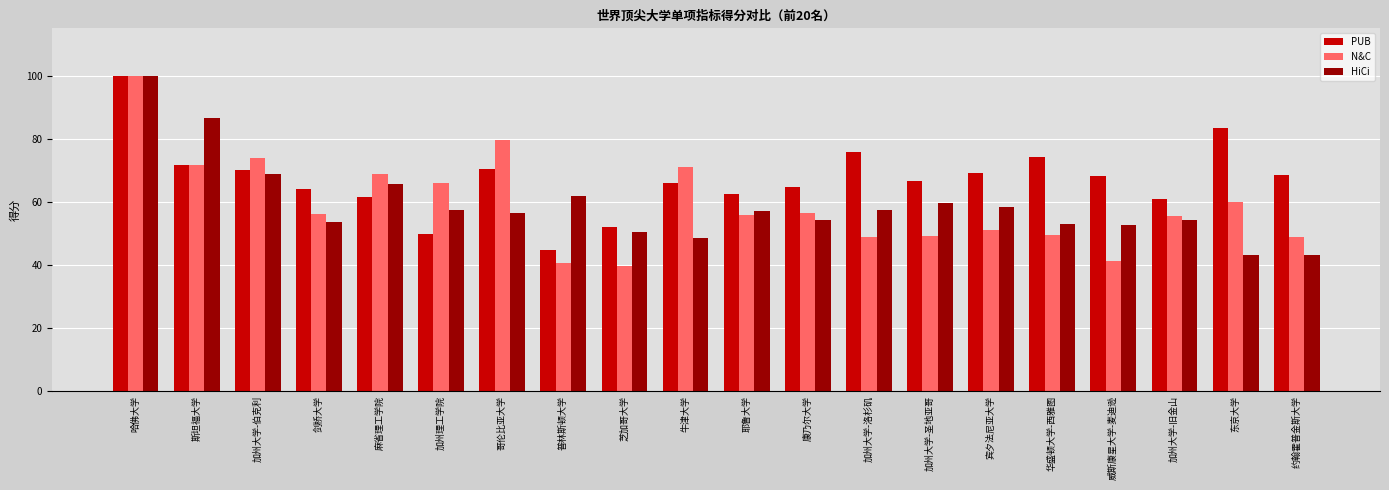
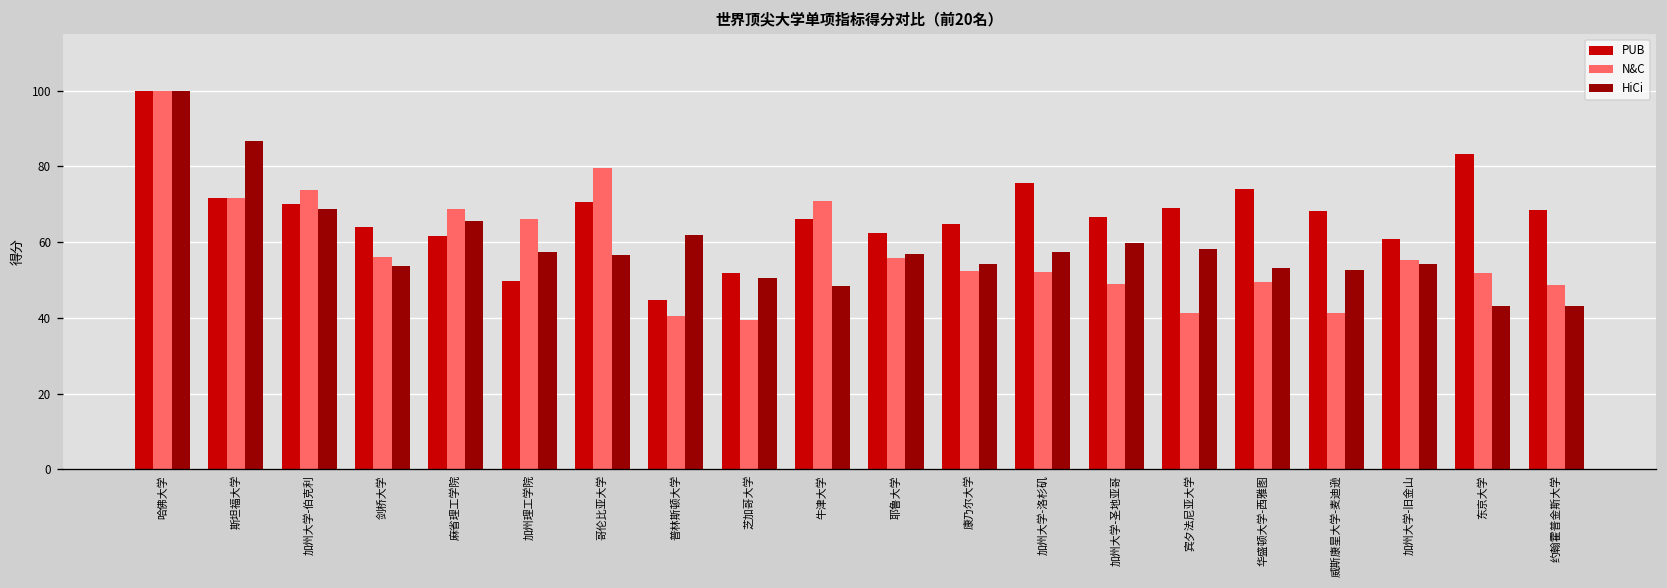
  {
    "N&C": {
      "哈佛大学": 100,
      "斯坦福大学": 72,
      "加州大学-伯克利": 74,
      "剑桥大学": 56,
      "麻省理工学院": 69,
      "加州理工学院": 66,
      "哥伦比亚大学": 80,
      "普林斯顿大学": 41,
      "芝加哥大学": 40,
      "牛津大学": 71,
      "耶鲁大学": 56,
-     "康乃尔大学": 57,
-     "加州大学-洛杉矶": 49,
+     "康乃尔大学": 52,
+     "加州大学-洛杉矶": 52,
      "加州大学-圣地亚哥": 49,
-     "宾夕法尼亚大学": 51,
+     "宾夕法尼亚大学": 41,
      "华盛顿大学-西雅图": 50,
      "威斯康星大学-麦迪逊": 41,
      "加州大学-旧金山": 55,
-     "东京大学": 60,
+     "东京大学": 52,
      "约翰霍普金斯大学": 49
    }
  }
